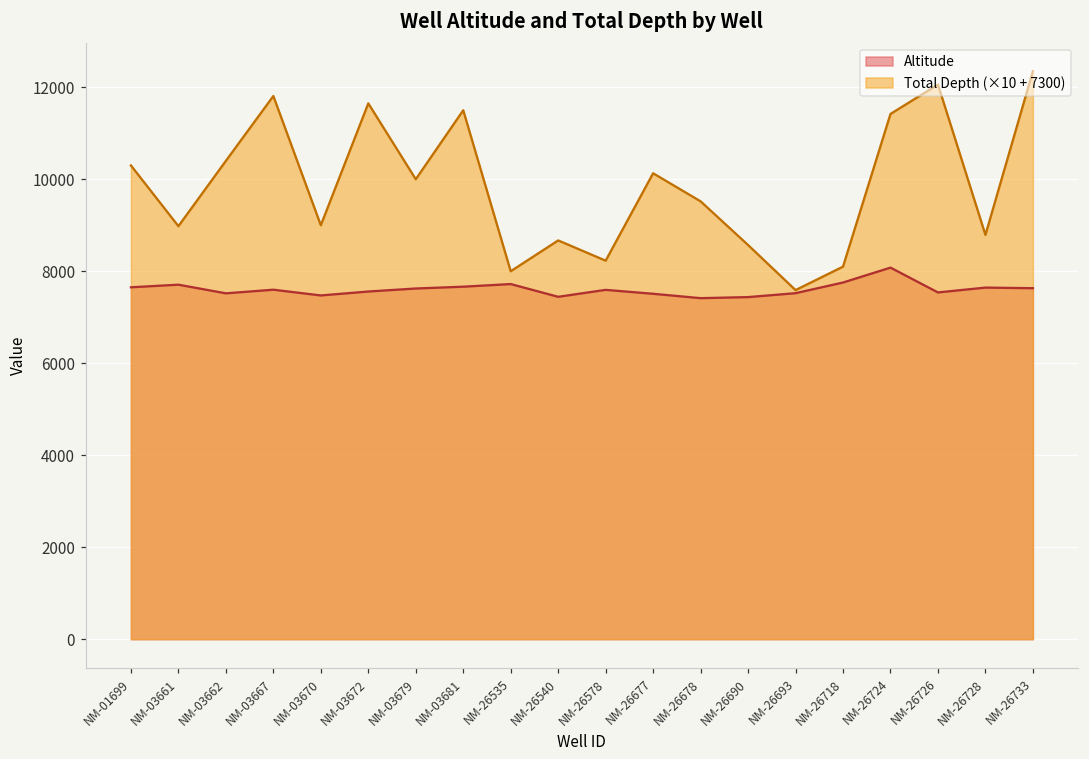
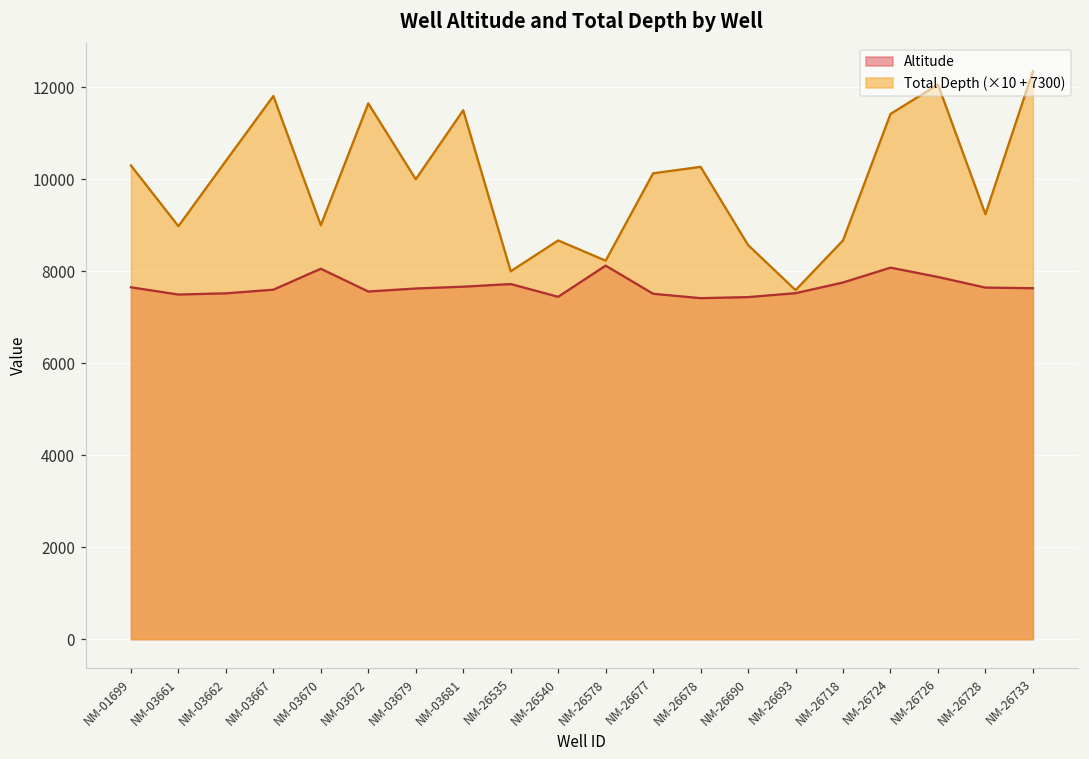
  {
    "Altitude": {
      "NM-01699": 7700,
-     "NM-03661": 7700,
+     "NM-03661": 7500,
      "NM-03662": 7500,
      "NM-03667": 7600,
-     "NM-03670": 7500,
+     "NM-03670": 8100,
      "NM-03672": 7600,
      "NM-03679": 7600,
      "NM-03681": 7700,
      "NM-26535": 7700,
      "NM-26540": 7400,
-     "NM-26578": 7600,
+     "NM-26578": 8100,
      "NM-26677": 7500,
      "NM-26678": 7400,
      "NM-26690": 7400,
      "NM-26693": 7500,
      "NM-26718": 7800,
      "NM-26724": 8100,
-     "NM-26726": 7500,
+     "NM-26726": 7900,
      "NM-26728": 7600,
      "NM-26733": 7600
    },
    "Total Depth (×10 + 7300)": {
      "NM-01699": 10300,
      "NM-03661": 9000,
      "NM-03662": 10400,
      "NM-03667": 11800,
      "NM-03670": 9000,
      "NM-03672": 11700,
      "NM-03679": 10000,
      "NM-03681": 11500,
      "NM-26535": 8000,
      "NM-26540": 8700,
      "NM-26578": 8200,
      "NM-26677": 10100,
-     "NM-26678": 9500,
+     "NM-26678": 10300,
      "NM-26690": 8600,
      "NM-26693": 7600,
-     "NM-26718": 8100,
+     "NM-26718": 8700,
      "NM-26724": 11400,
-     "NM-26728": 8800
+     "NM-26728": 9200
    }
  }
